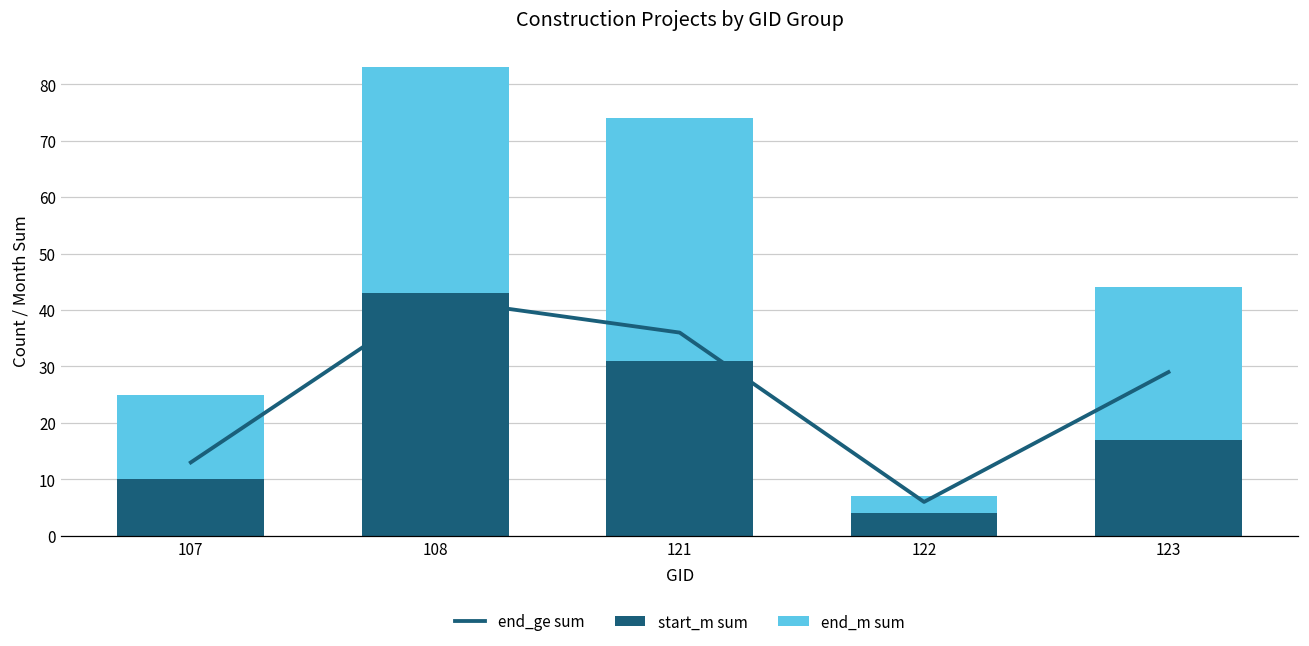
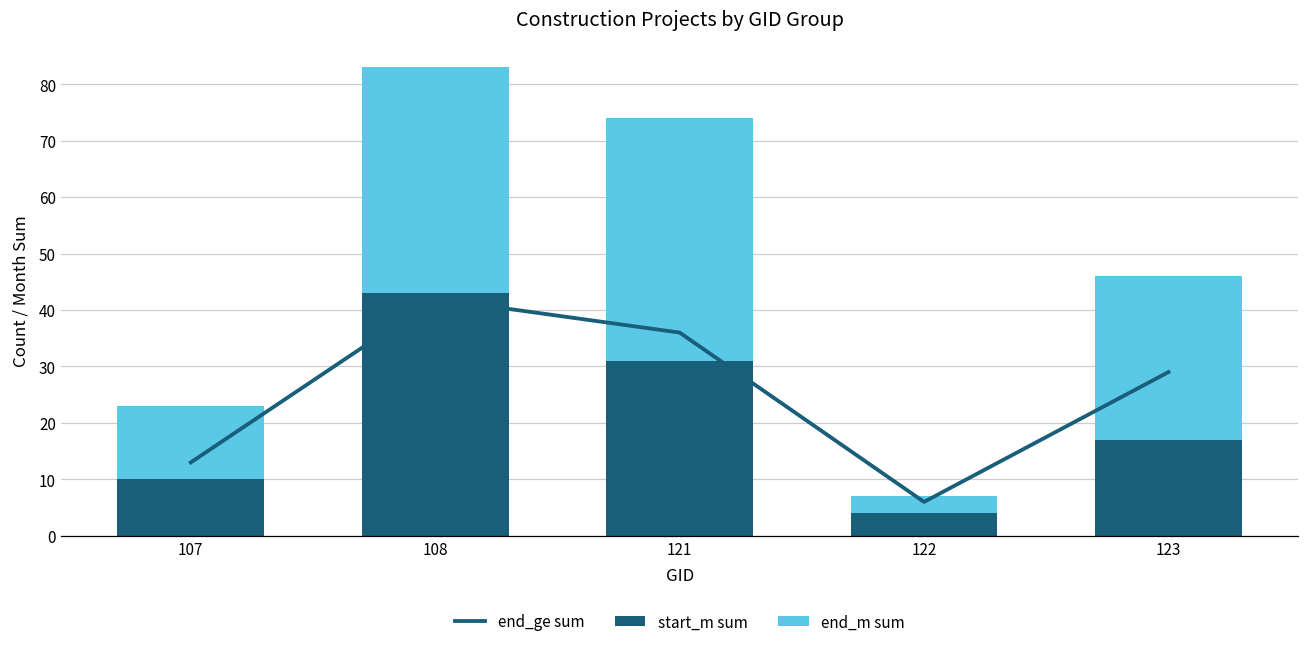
  {
    "end_m sum": {
-     "107": 15,
+     "107": 13,
      "108": 40,
      "121": 43,
      "122": 3,
-     "123": 27
+     "123": 29
    }
  }
